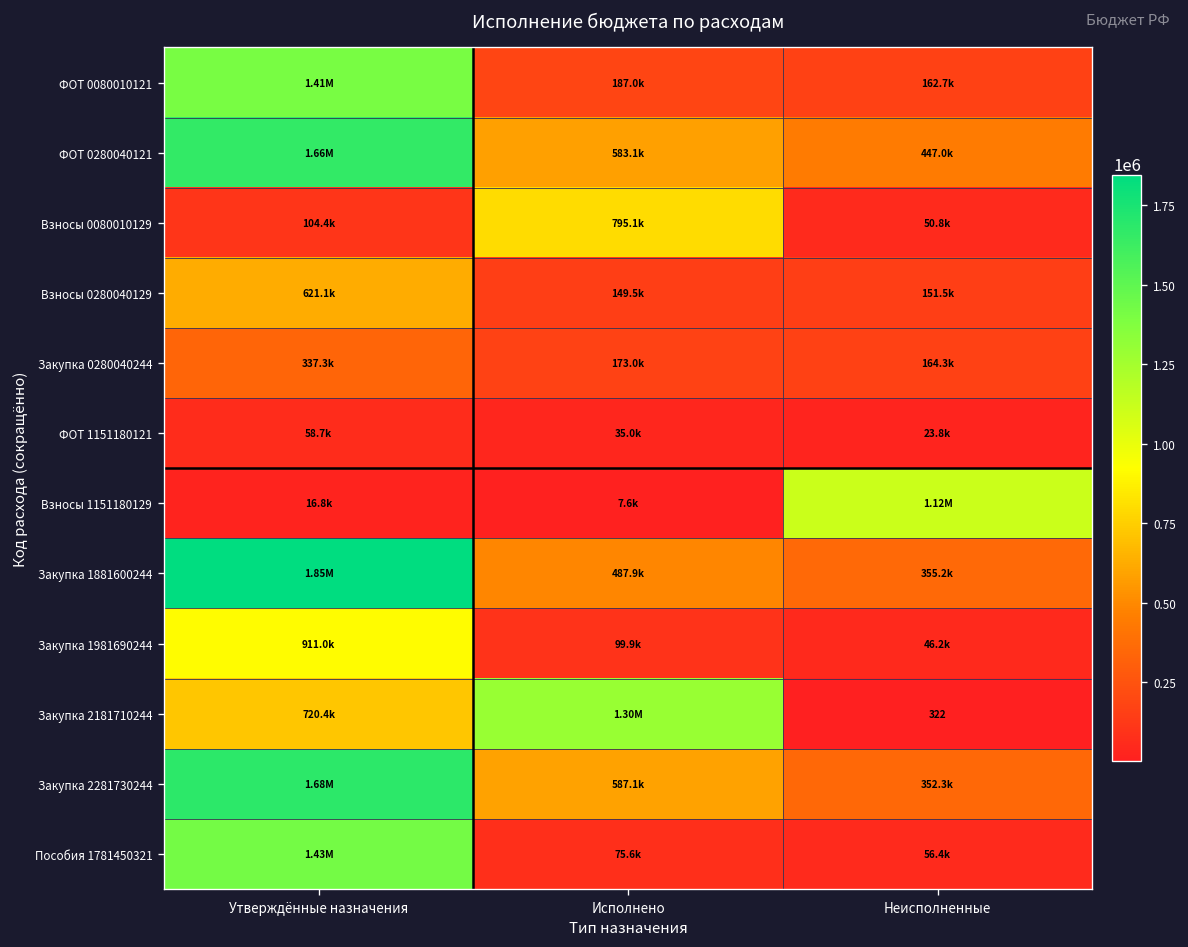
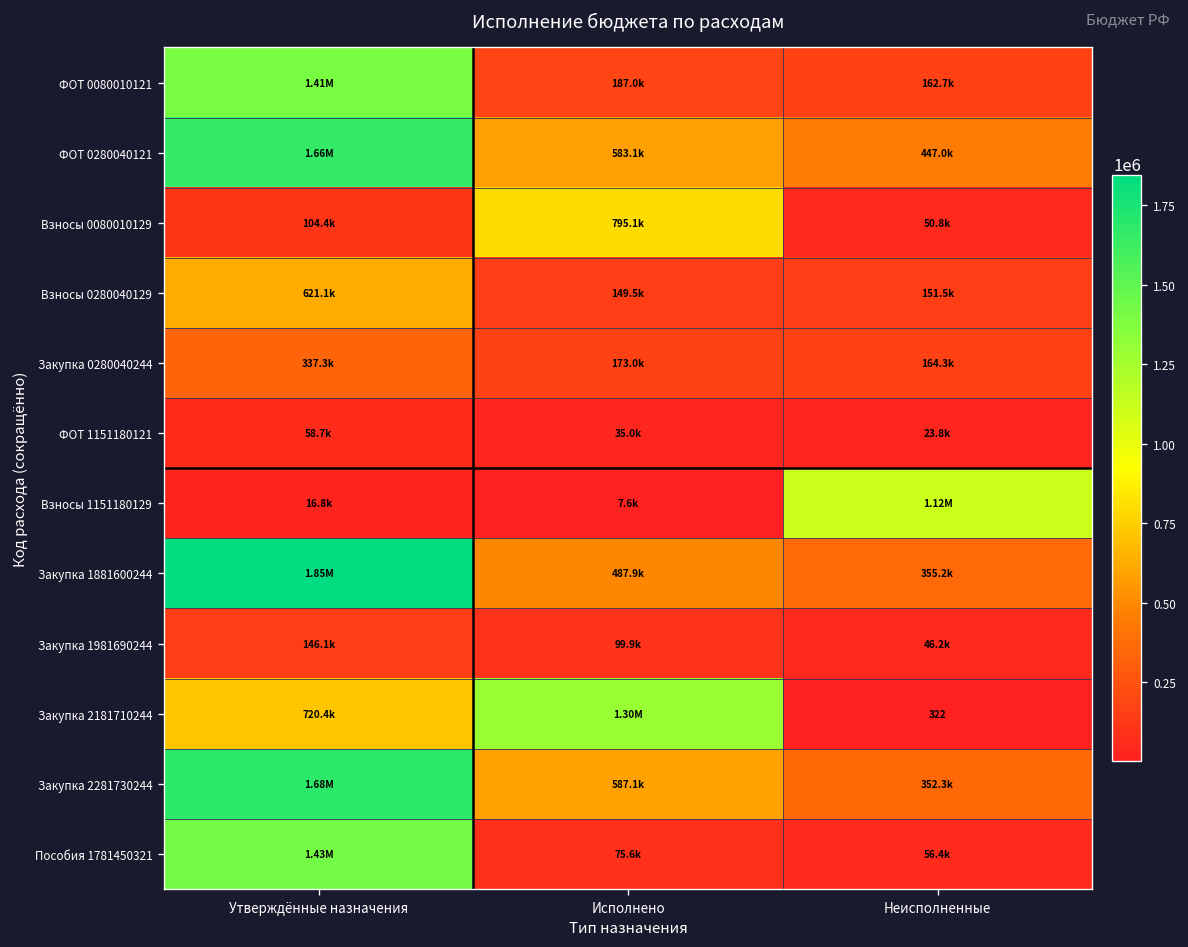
  {
    "ФОТ 0080010121": {
      "Утверждённые назначения": "1.41M",
      "Исполнено": "187.0k",
      "Неисполненные": "162.7k"
    },
    "ФОТ 0280040121": {
      "Утверждённые назначения": "1.66M",
      "Исполнено": "583.1k",
      "Неисполненные": "447.0k"
    },
    "Взносы 0080010129": {
      "Утверждённые назначения": "104.4k",
      "Исполнено": "795.1k",
      "Неисполненные": "50.8k"
    },
    "Взносы 0280040129": {
      "Утверждённые назначения": "621.1k",
      "Исполнено": "149.5k",
      "Неисполненные": "151.5k"
    },
    "Закупка 0280040244": {
      "Утверждённые назначения": "337.3k",
      "Исполнено": "173.0k",
      "Неисполненные": "164.3k"
    },
    "ФОТ 1151180121": {
      "Утверждённые назначения": "58.7k",
      "Исполнено": "35.0k",
      "Неисполненные": "23.8k"
    },
    "Взносы 1151180129": {
      "Утверждённые назначения": "16.8k",
      "Исполнено": "7.6k",
      "Неисполненные": "1.12M"
    },
    "Закупка 1881600244": {
      "Утверждённые назначения": "1.85M",
      "Исполнено": "487.9k",
      "Неисполненные": "355.2k"
    },
    "Закупка 1981690244": {
-     "Утверждённые назначения": "911.0k",
+     "Утверждённые назначения": "146.1k",
      "Исполнено": "99.9k",
      "Неисполненные": "46.2k"
    },
    "Закупка 2181710244": {
      "Утверждённые назначения": "720.4k",
      "Исполнено": "1.30M",
      "Неисполненные": "322"
    },
    "Закупка 2281730244": {
      "Утверждённые назначения": "1.68M",
      "Исполнено": "587.1k",
      "Неисполненные": "352.3k"
    },
    "Пособия 1781450321": {
      "Утверждённые назначения": "1.43M",
      "Исполнено": "75.6k",
      "Неисполненные": "56.4k"
    }
  }
